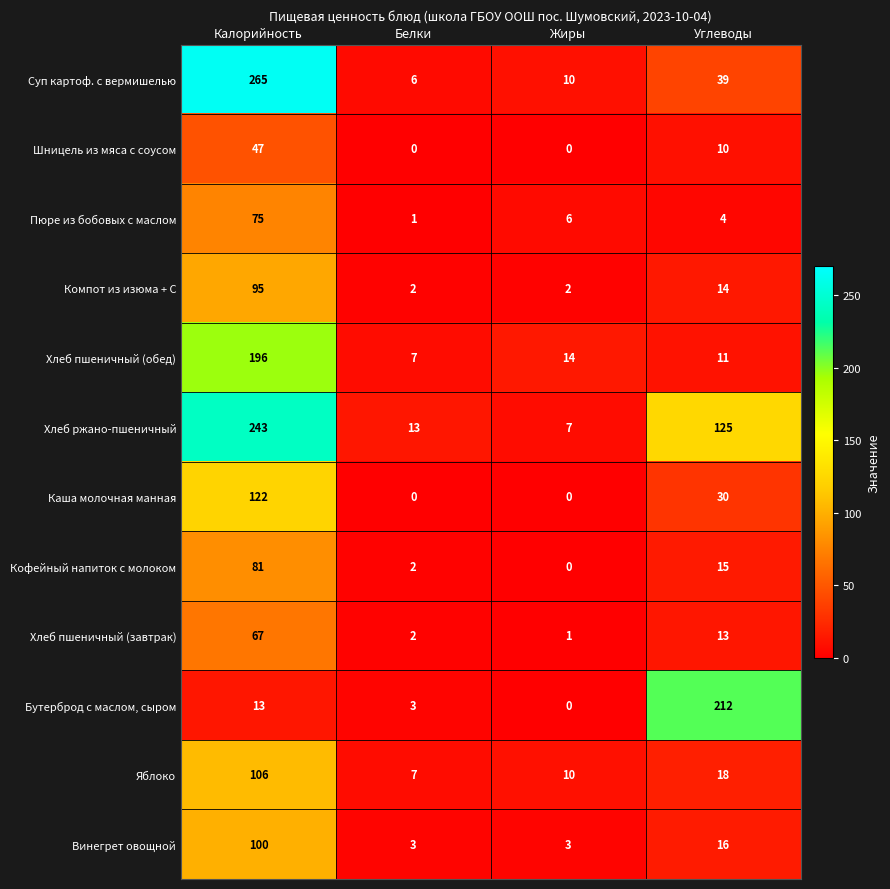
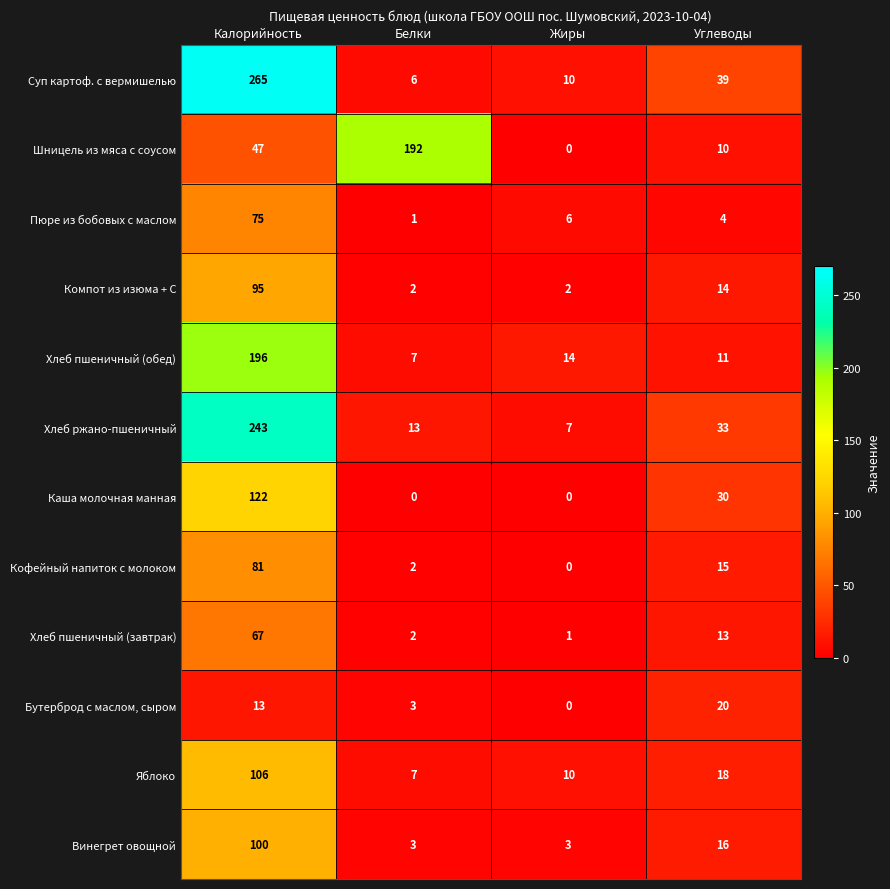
  {
    "Суп картоф. с вермишелью": {
      "Калорийность": 265,
      "Белки": 6,
      "Жиры": 10,
      "Углеводы": 39
    },
    "Шницель из мяса с соусом": {
      "Калорийность": 47,
-     "Белки": 0,
+     "Белки": 192,
      "Жиры": 0,
      "Углеводы": 10
    },
    "Пюре из бобовых с маслом": {
      "Калорийность": 75,
      "Белки": 1,
      "Жиры": 6,
      "Углеводы": 4
    },
    "Компот из изюма + С": {
      "Калорийность": 95,
      "Белки": 2,
      "Жиры": 2,
      "Углеводы": 14
    },
    "Хлеб пшеничный (обед)": {
      "Калорийность": 196,
      "Белки": 7,
      "Жиры": 14,
      "Углеводы": 11
    },
    "Хлеб ржано-пшеничный": {
      "Калорийность": 243,
      "Белки": 13,
      "Жиры": 7,
-     "Углеводы": 125
+     "Углеводы": 33
    },
    "Каша молочная манная": {
      "Калорийность": 122,
      "Белки": 0,
      "Жиры": 0,
      "Углеводы": 30
    },
    "Кофейный напиток с молоком": {
      "Калорийность": 81,
      "Белки": 2,
      "Жиры": 0,
      "Углеводы": 15
    },
    "Хлеб пшеничный (завтрак)": {
      "Калорийность": 67,
      "Белки": 2,
      "Жиры": 1,
      "Углеводы": 13
    },
    "Бутерброд с маслом, сыром": {
      "Калорийность": 13,
      "Белки": 3,
      "Жиры": 0,
-     "Углеводы": 212
+     "Углеводы": 20
    },
    "Яблоко": {
      "Калорийность": 106,
      "Белки": 7,
      "Жиры": 10,
      "Углеводы": 18
    },
    "Винегрет овощной": {
      "Калорийность": 100,
      "Белки": 3,
      "Жиры": 3,
      "Углеводы": 16
    }
  }
